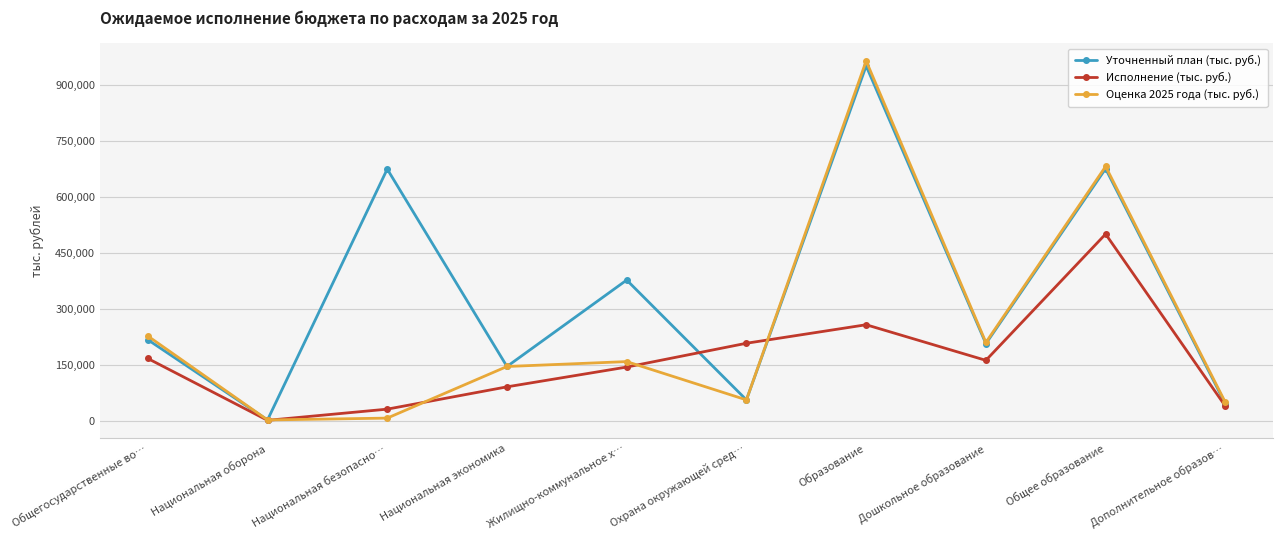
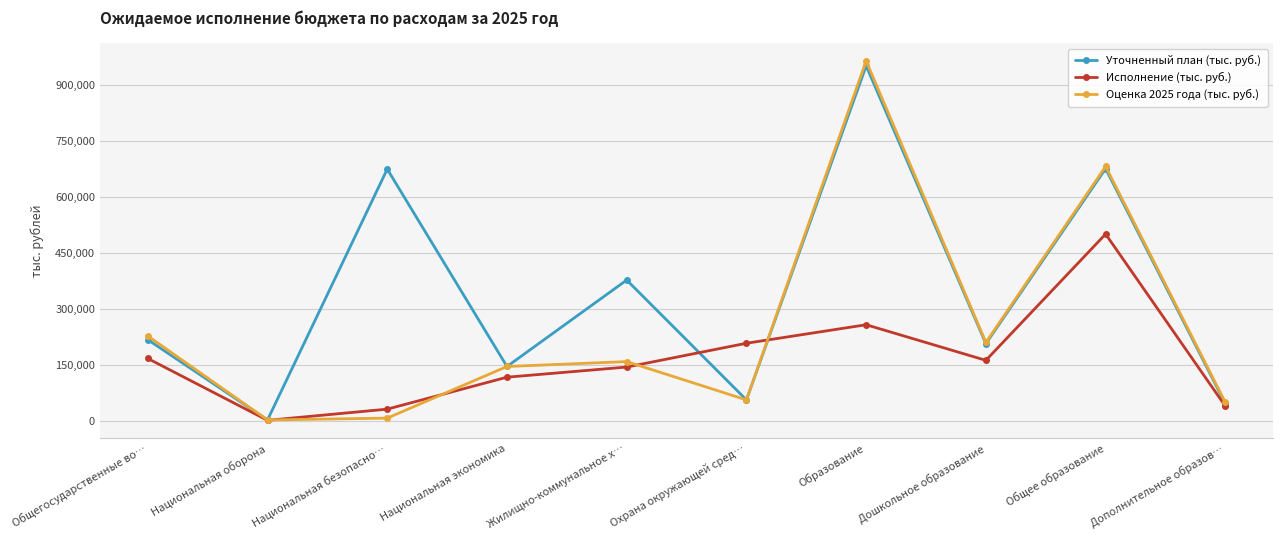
  {
    "Уточненный план (тыс. руб.)": {
      "Общегосударственные во…": "220,000",
      "Национальная безопасно…": "670,000",
      "Жилищно-коммунальное х…": "380,000",
      "Образование": "950,000"
    },
    "Исполнение (тыс. руб.)": {
      "Общегосударственные во…": "170,000",
      "Национальная безопасно…": "30,000",
-     "Национальная экономика": "90,000",
+     "Национальная экономика": "120,000",
      "Жилищно-коммунальное х…": "150,000",
      "Охрана окружающей сред…": "210,000",
      "Образование": "260,000",
      "Дошкольное образование": "160,000",
      "Общее образование": "500,000"
    },
    "Оценка 2025 года (тыс. руб.)": {
      "Общегосударственные во…": "230,000",
      "Национальная безопасно…": "10,000",
      "Жилищно-коммунальное х…": "160,000",
      "Образование": "960,000"
    }
  }
